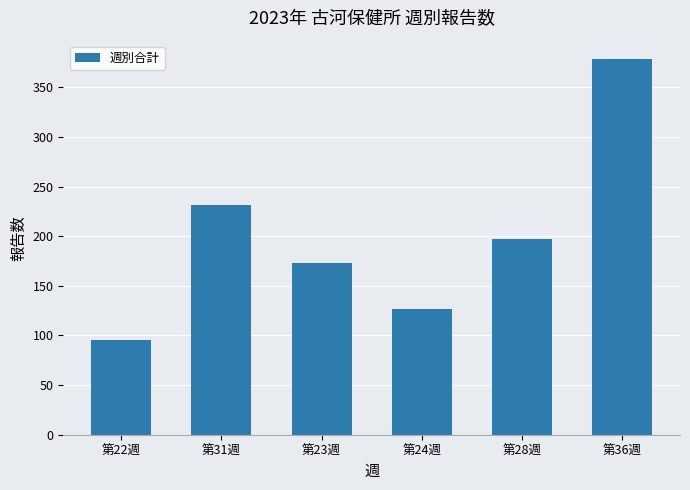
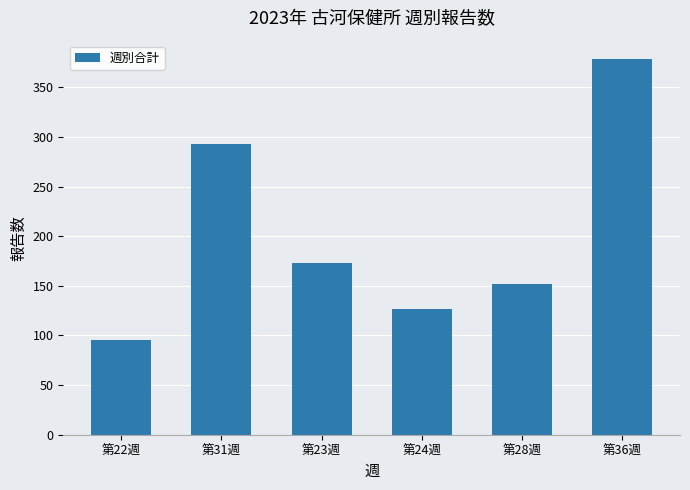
  {
    "第22週": 100,
-   "第31週": 230,
+   "第31週": 290,
    "第23週": 170,
    "第24週": 130,
-   "第28週": 200,
+   "第28週": 150,
    "第36週": 380
  }
